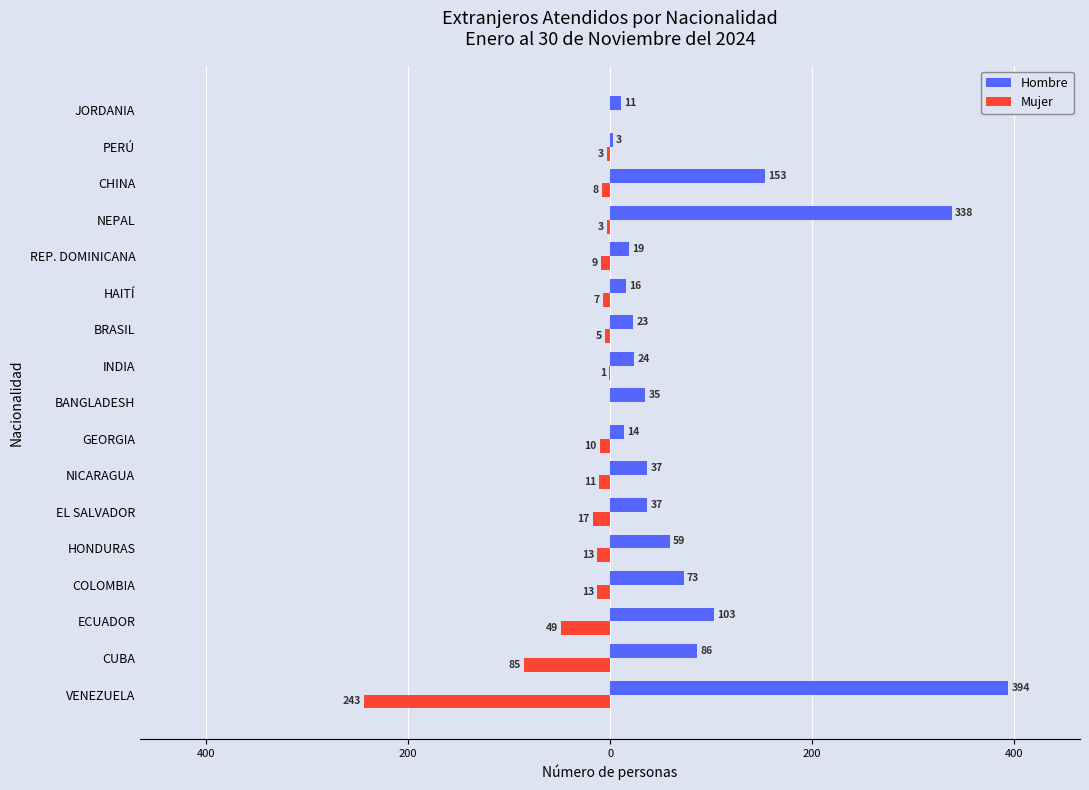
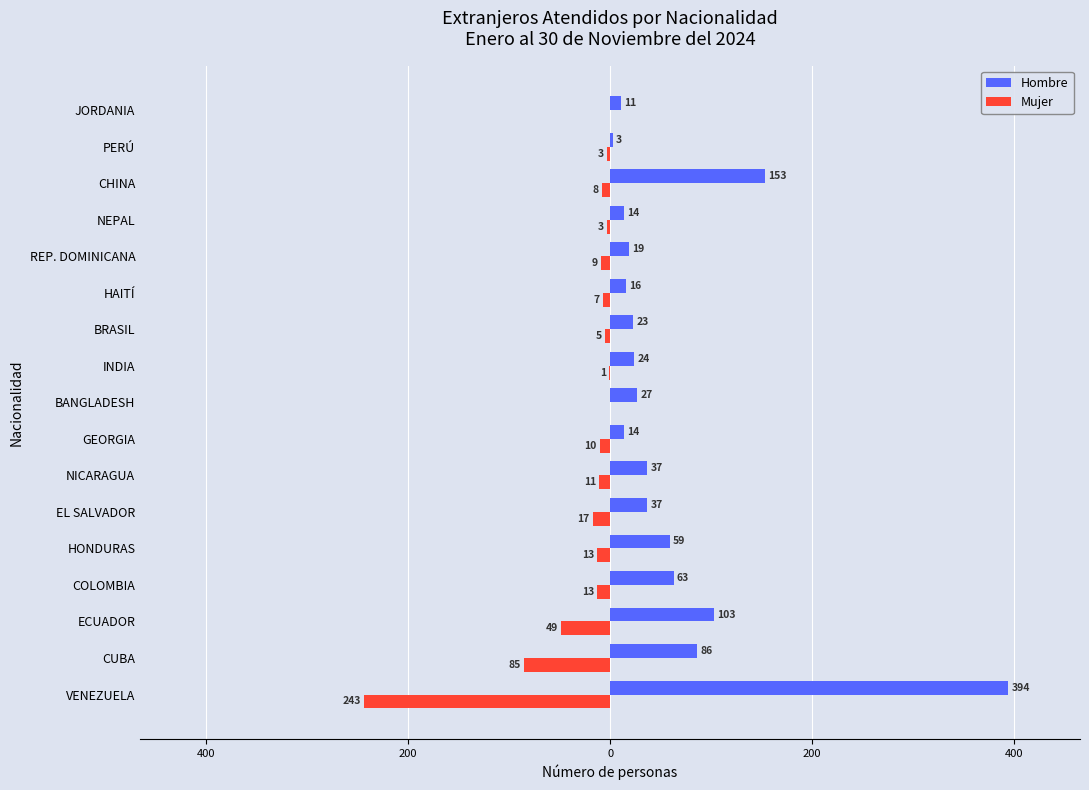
  {
    "Hombre": {
      "JORDANIA": 11,
      "PERÚ": 3,
      "CHINA": 153,
-     "NEPAL": 338,
+     "NEPAL": 14,
      "REP. DOMINICANA": 19,
      "HAITÍ": 16,
      "BRASIL": 23,
      "INDIA": 24,
-     "BANGLADESH": 35,
+     "BANGLADESH": 27,
      "GEORGIA": 14,
      "NICARAGUA": 37,
      "EL SALVADOR": 37,
      "HONDURAS": 59,
-     "COLOMBIA": 73,
+     "COLOMBIA": 63,
      "ECUADOR": 103,
      "CUBA": 86,
      "VENEZUELA": 394
    }
  }
